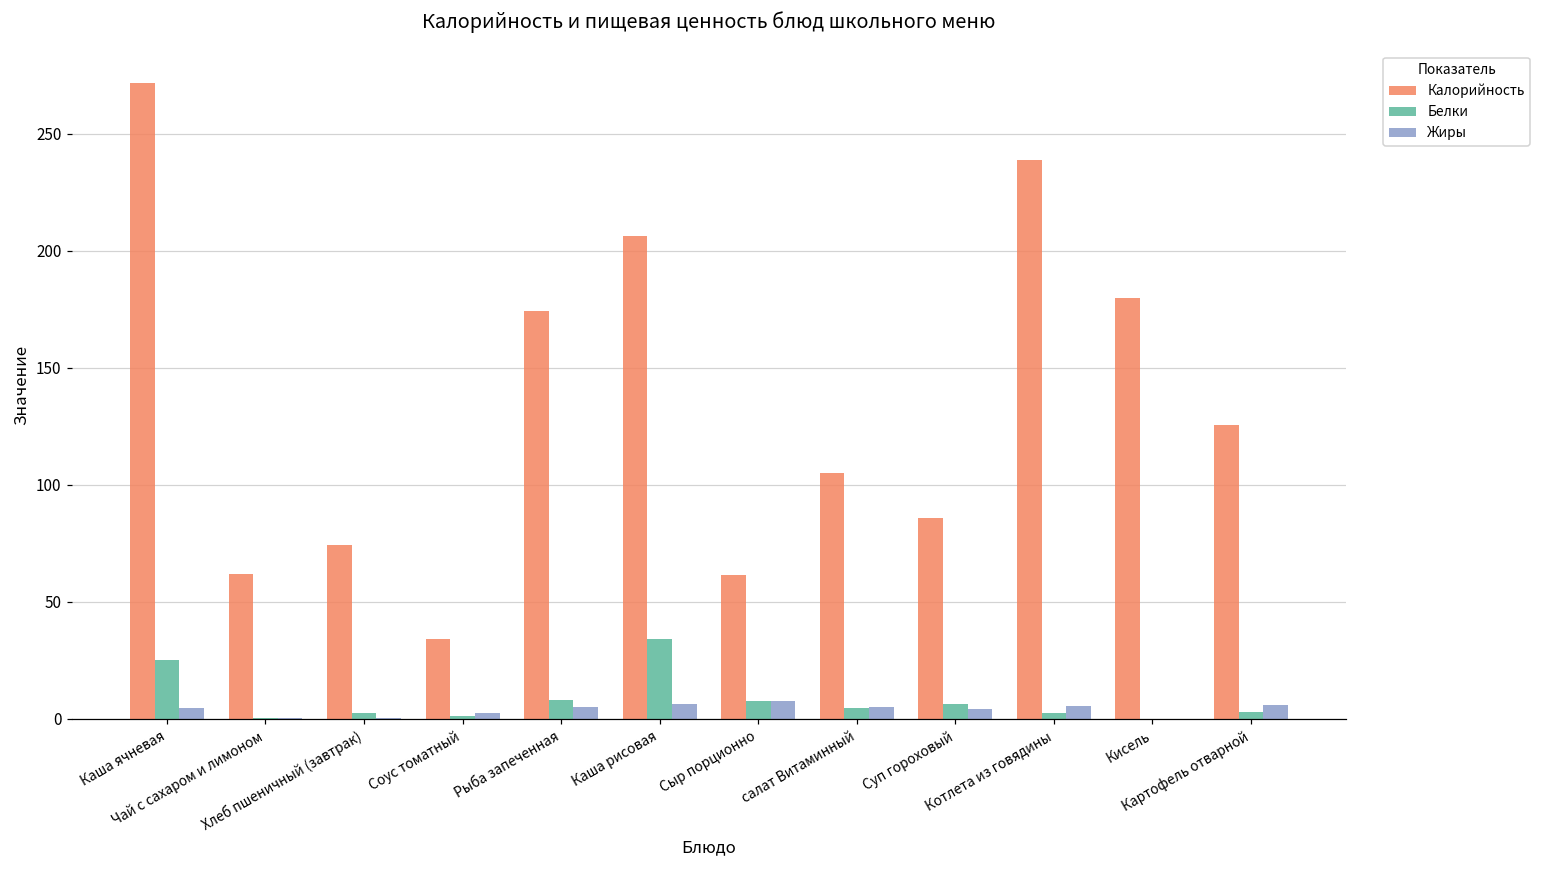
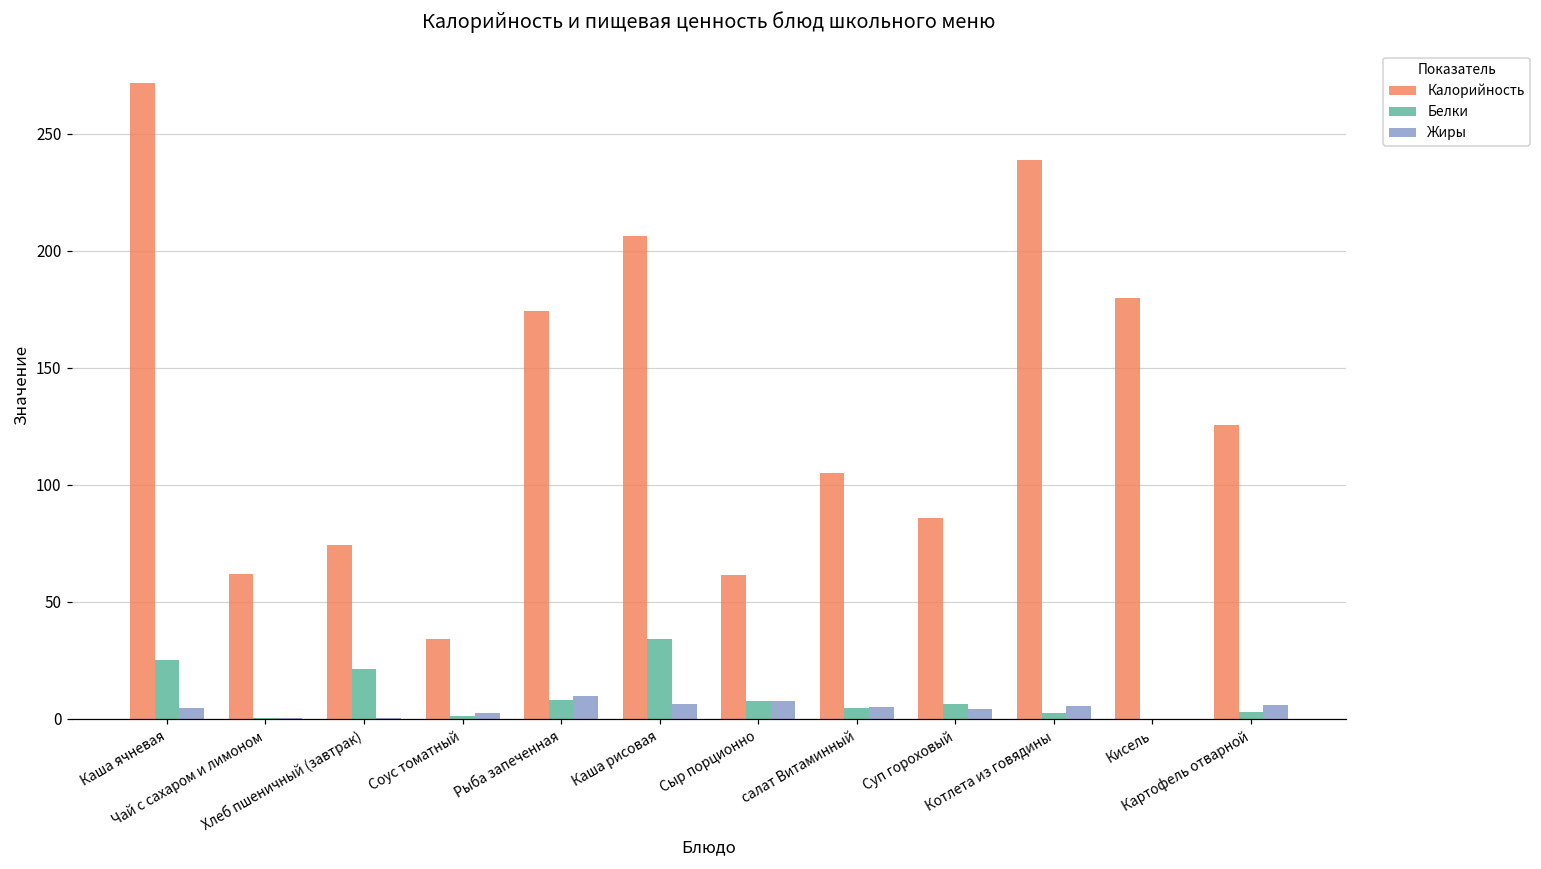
  {
    "Калорийность": {
      "Каша ячневая": 272,
      "Чай с сахаром и лимоном": 62,
      "Хлеб пшеничный (завтрак)": 74,
      "Соус томатный": 34,
      "Рыба запеченная": 174,
      "Каша рисовая": 206,
      "Сыр порционно": 62,
      "салат Витаминный": 105,
      "Суп гороховый": 86,
      "Котлета из говядины": 239,
      "Кисель": 180,
      "Картофель отварной": 126
    },
    "Белки": {
      "Каша ячневая": 25,
-     "Хлеб пшеничный (завтрак)": 2,
+     "Хлеб пшеничный (завтрак)": 21,
      "Соус томатный": 1,
      "Рыба запеченная": 8,
      "Каша рисовая": 34,
      "Сыр порционно": 8,
      "салат Витаминный": 4,
      "Суп гороховый": 6,
      "Котлета из говядины": 2,
      "Кисель": 0,
      "Картофель отварной": 3
    },
    "Жиры": {
      "Каша ячневая": 5,
      "Соус томатный": 2,
-     "Рыба запеченная": 5,
+     "Рыба запеченная": 10,
      "Каша рисовая": 6,
      "Сыр порционно": 8,
      "салат Витаминный": 5,
      "Суп гороховый": 4,
      "Котлета из говядины": 5,
      "Кисель": 0,
      "Картофель отварной": 6
    }
  }
